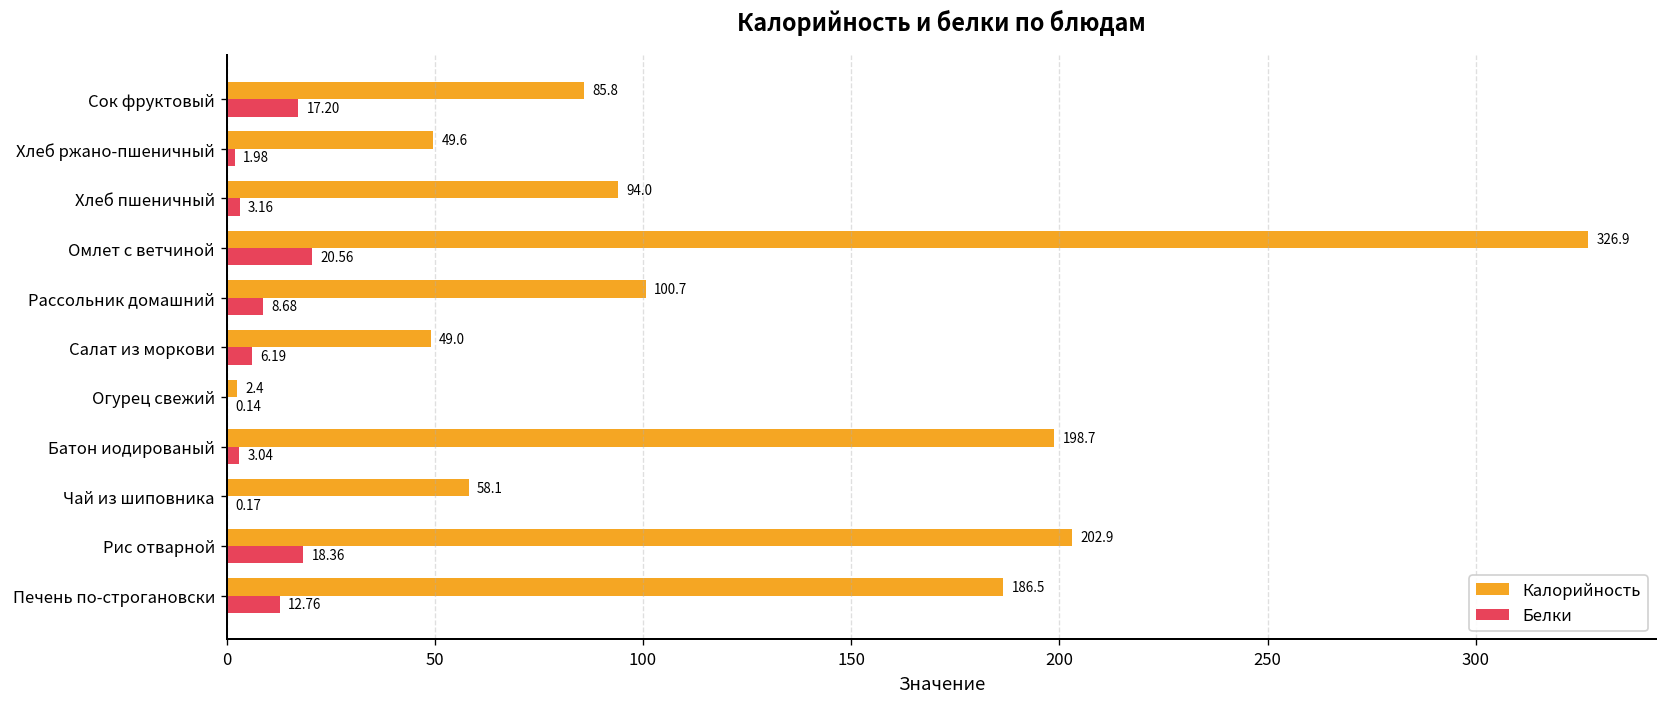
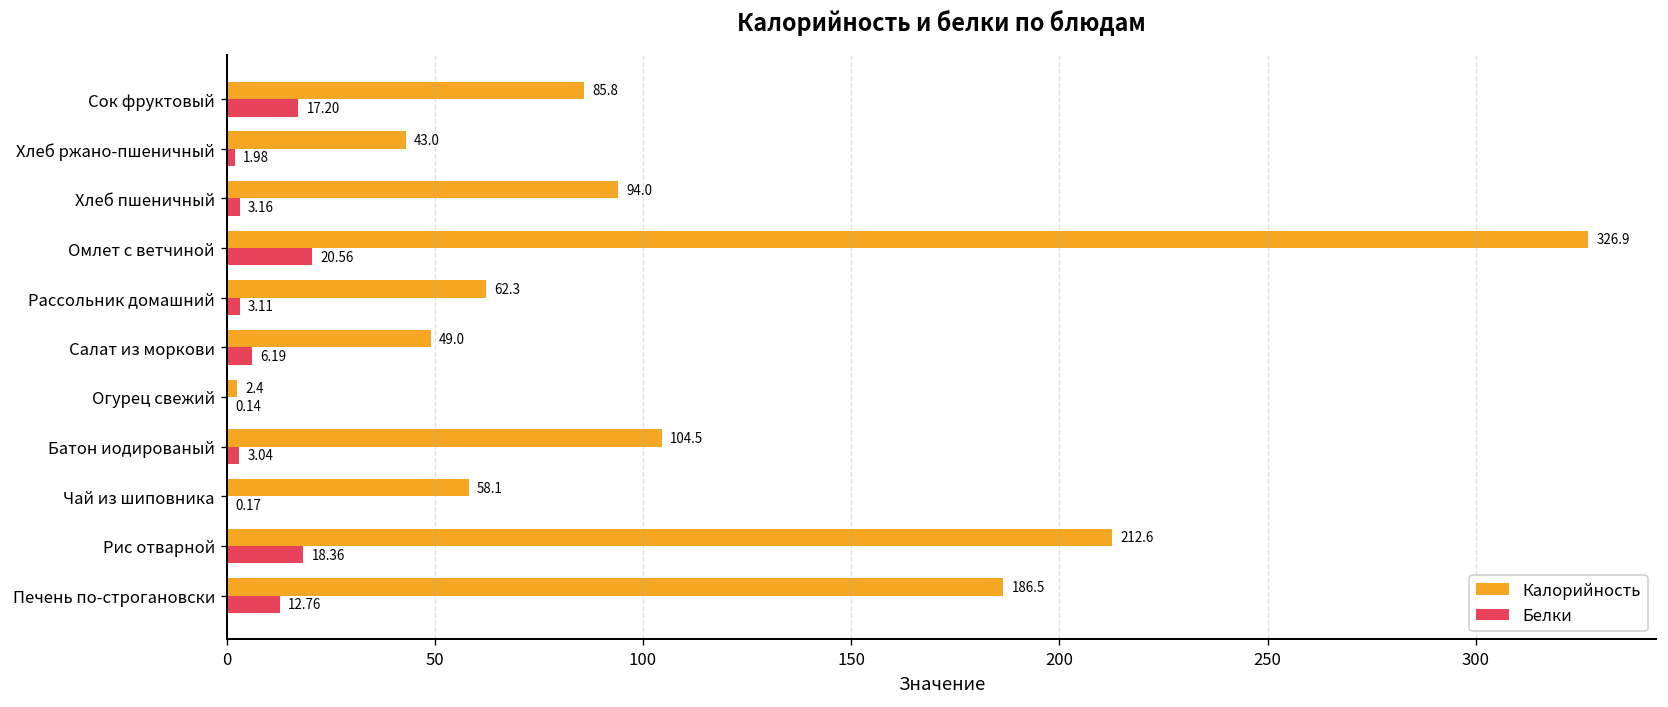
  {
    "Калорийность": {
      "Сок фруктовый": 85.8,
-     "Хлеб ржано-пшеничный": 49.6,
+     "Хлеб ржано-пшеничный": 43.0,
      "Хлеб пшеничный": 94.0,
      "Омлет с ветчиной": 326.9,
-     "Рассольник домашний": 100.7,
+     "Рассольник домашний": 62.3,
      "Салат из моркови": 49.0,
      "Огурец свежий": 2.4,
-     "Батон иодированый": 198.7,
+     "Батон иодированый": 104.5,
      "Чай из шиповника": 58.1,
-     "Рис отварной": 202.9,
+     "Рис отварной": 212.6,
      "Печень по-строгановски": 186.5
    },
    "Белки": {
      "Сок фруктовый": 17.20,
      "Хлеб ржано-пшеничный": 1.98,
      "Хлеб пшеничный": 3.16,
      "Омлет с ветчиной": 20.56,
-     "Рассольник домашний": 8.68,
+     "Рассольник домашний": 3.11,
      "Салат из моркови": 6.19,
      "Огурец свежий": 0.14,
      "Батон иодированый": 3.04,
      "Чай из шиповника": 0.17,
      "Рис отварной": 18.36,
      "Печень по-строгановски": 12.76
    }
  }
